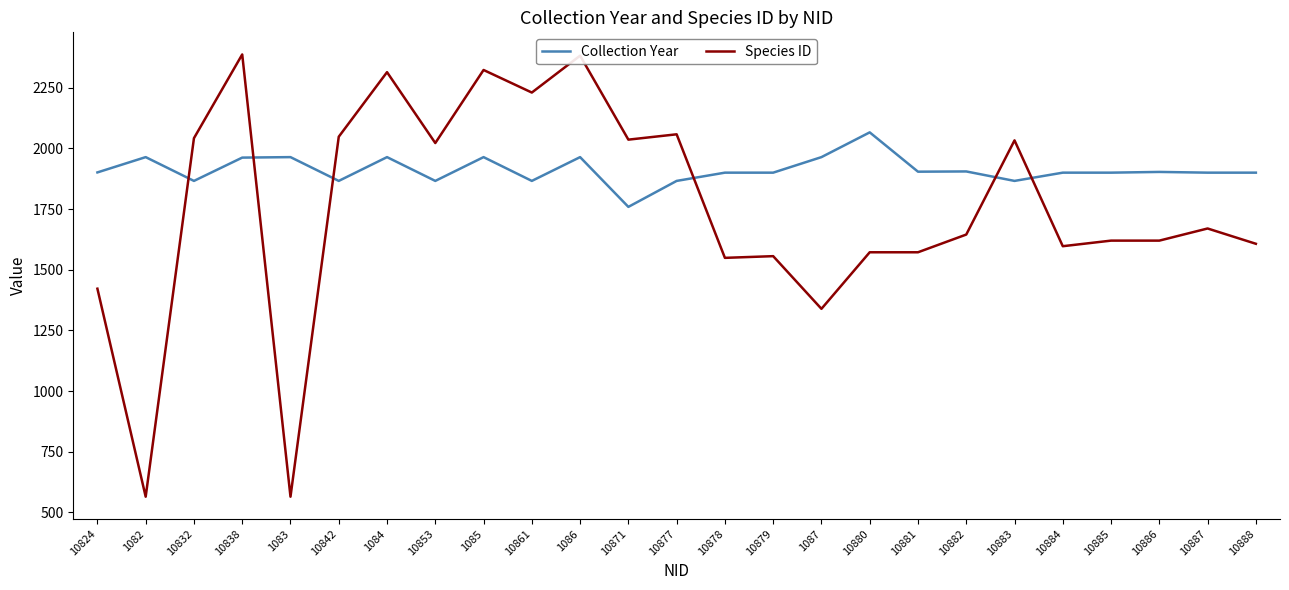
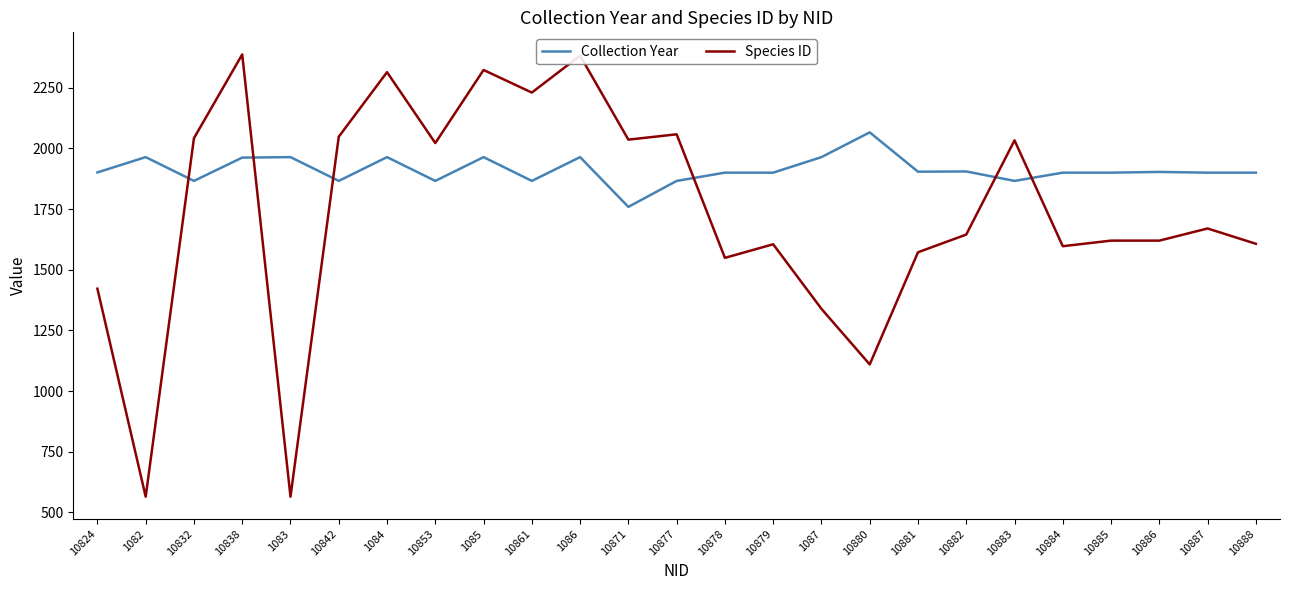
  {
    "Collection Year": {
      "10824": 1900,
      "1082": 1960,
      "10832": 1870,
      "10838": 1960,
      "1083": 1960,
      "10842": 1870,
      "1084": 1960,
      "10853": 1870,
      "1085": 1960,
      "10861": 1870,
      "1086": 1960,
      "10871": 1760,
      "10877": 1870,
      "10878": 1900,
      "10879": 1900,
      "1087": 1960,
      "10880": 2070,
      "10881": 1900,
      "10882": 1910,
      "10883": 1870,
      "10884": 1900,
      "10885": 1900,
      "10886": 1900,
      "10887": 1900,
      "10888": 1900
    },
    "Species ID": {
      "10824": 1420,
      "1082": 570,
      "10832": 2040,
      "10838": 2390,
      "1083": 570,
      "10842": 2050,
      "1084": 2310,
      "10853": 2020,
      "1085": 2320,
      "10861": 2230,
      "10871": 2040,
      "10877": 2060,
      "10878": 1550,
-     "10879": 1560,
+     "10879": 1610,
      "1087": 1340,
-     "10880": 1570,
+     "10880": 1110,
      "10881": 1570,
      "10882": 1650,
      "10883": 2030,
      "10884": 1600,
      "10885": 1620,
      "10886": 1620,
      "10887": 1670,
      "10888": 1610
    }
  }
